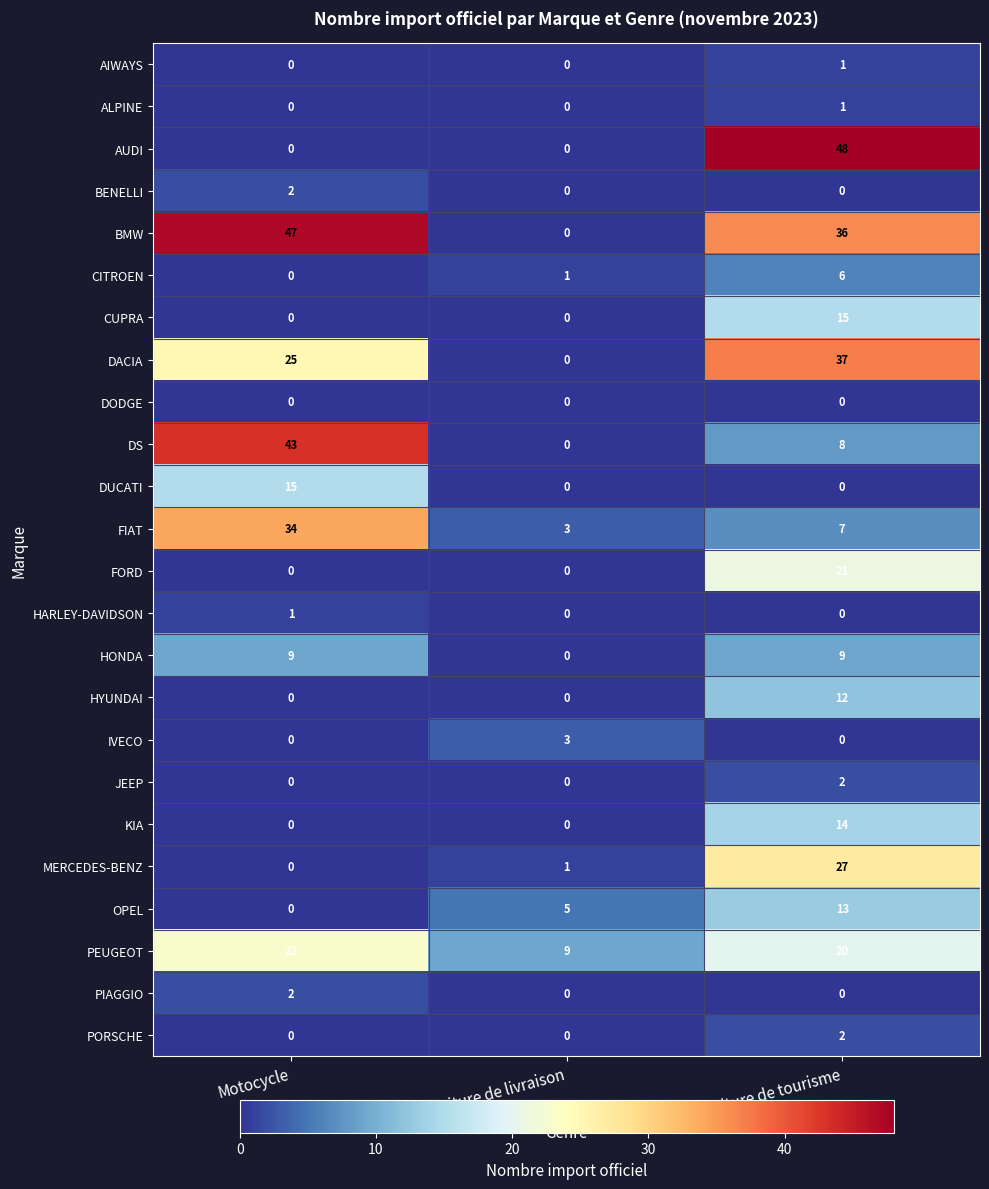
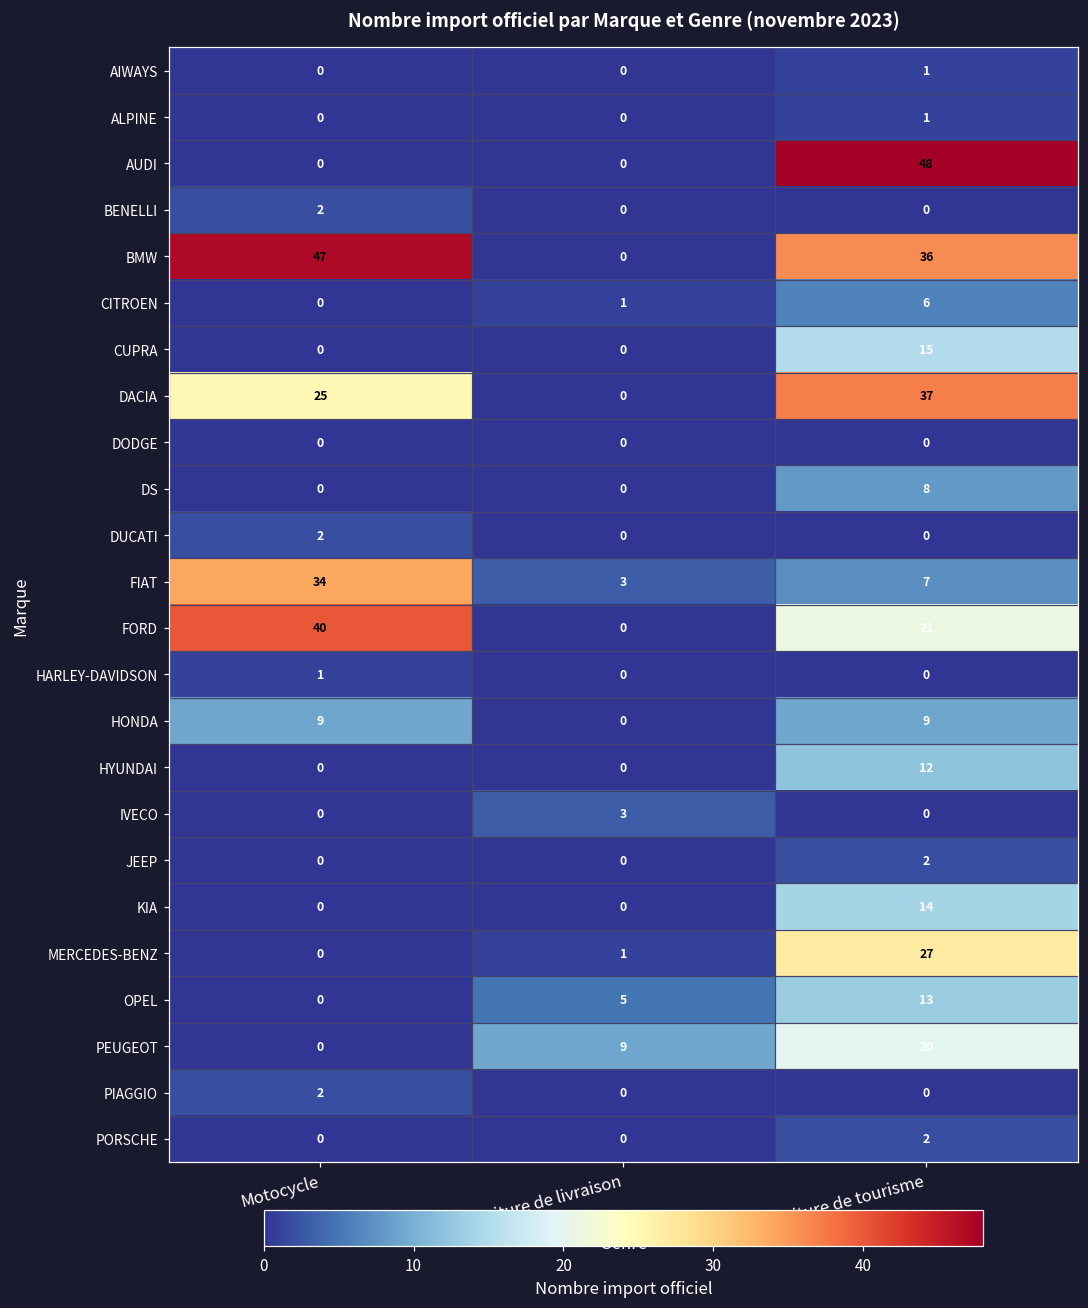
  {
    "AIWAYS": {
      "Motocycle": 0
    },
    "ALPINE": {
      "Motocycle": 0
    },
    "AUDI": {
      "Motocycle": 0
    },
    "BENELLI": {
      "Motocycle": 2
    },
    "BMW": {
      "Motocycle": 47
    },
    "CITROEN": {
      "Motocycle": 0
    },
    "CUPRA": {
      "Motocycle": 0
    },
    "DACIA": {
      "Motocycle": 25
    },
    "DODGE": {
      "Motocycle": 0
    },
    "DS": {
-     "Motocycle": 43
+     "Motocycle": 0
    },
    "DUCATI": {
-     "Motocycle": 15
+     "Motocycle": 2
    },
    "FIAT": {
      "Motocycle": 34
    },
    "FORD": {
-     "Motocycle": 0
+     "Motocycle": 40
    },
    "HARLEY-DAVIDSON": {
      "Motocycle": 1
    },
    "HONDA": {
      "Motocycle": 9
    },
    "HYUNDAI": {
      "Motocycle": 0
    },
    "IVECO": {
      "Motocycle": 0
    },
    "JEEP": {
      "Motocycle": 0
    },
    "KIA": {
      "Motocycle": 0
    },
    "MERCEDES-BENZ": {
      "Motocycle": 0
    },
    "OPEL": {
      "Motocycle": 0
    },
    "PEUGEOT": {
-     "Motocycle": 23
+     "Motocycle": 0
    },
    "PIAGGIO": {
      "Motocycle": 2
    },
    "PORSCHE": {
      "Motocycle": 0
    }
  }
